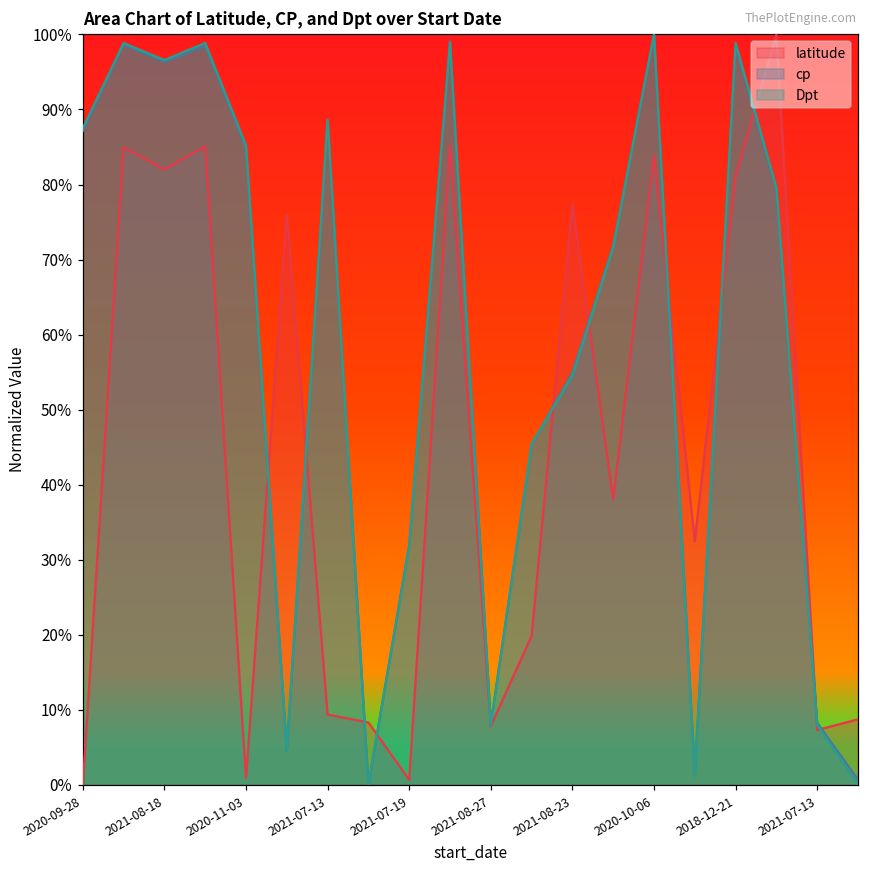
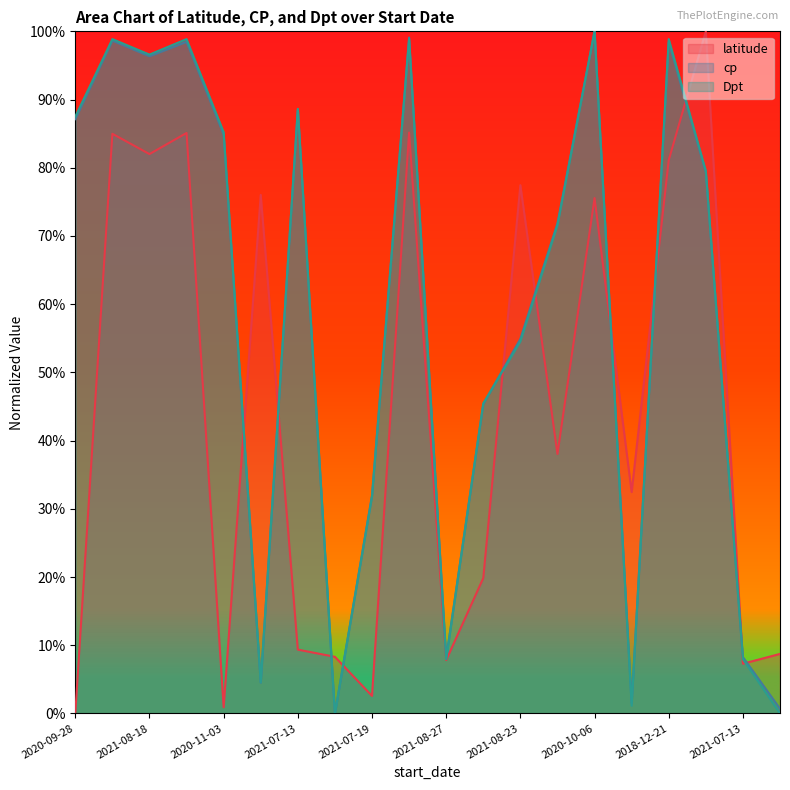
  {
    "latitude": {
      "2020-09-28": "0%",
      "2021-08-18": "82%",
      "2020-11-03": "1%",
-     "2021-07-19": "1%",
-     "2020-10-06": "84%",
+     "2021-07-19": "3%",
+     "2020-10-06": "76%",
      "2018-12-21": "81%"
    }
  }
